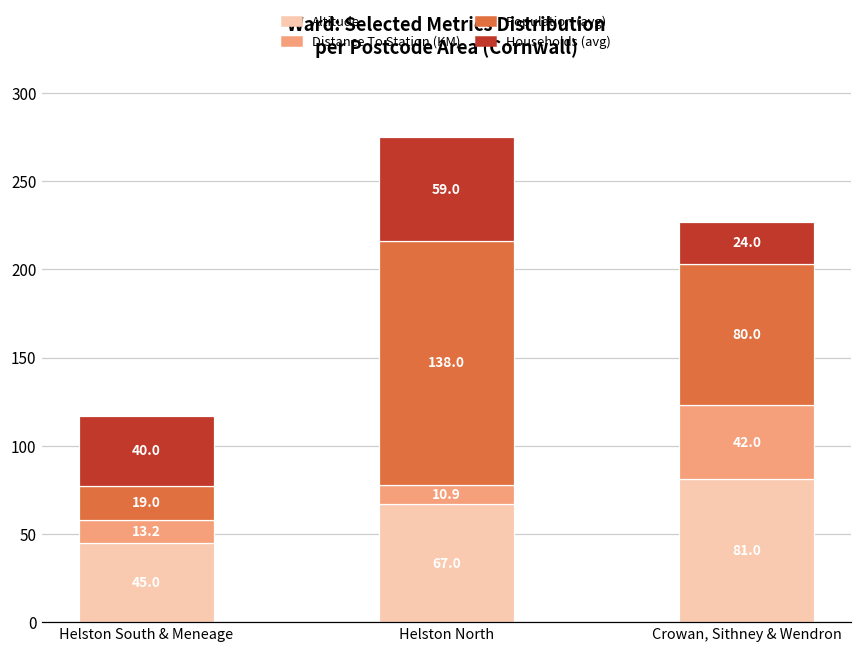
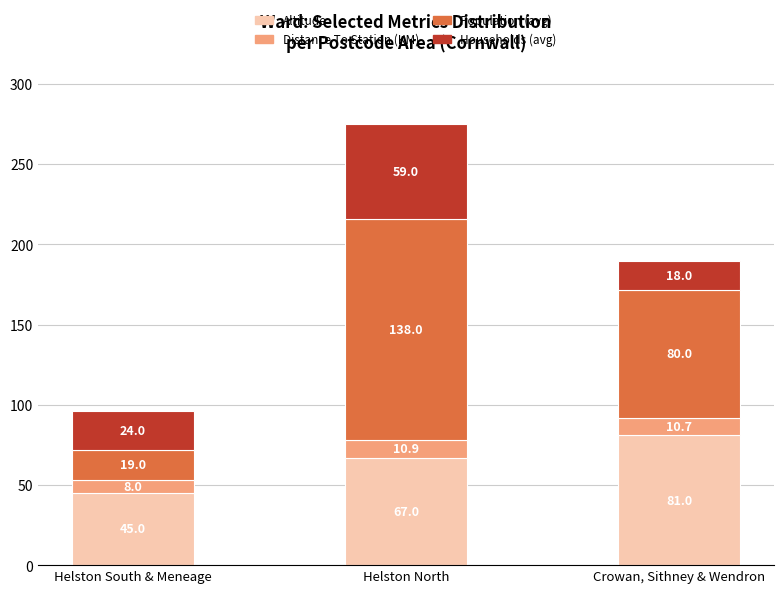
  {
    "Altitude": {
      "Helston South & Meneage": 45.0,
      "Helston North": 67.0,
      "Crowan, Sithney & Wendron": 81.0
    },
    "Distance To Station (KM)": {
-     "Helston South & Meneage": 13.2,
+     "Helston South & Meneage": 8.0,
      "Helston North": 10.9,
-     "Crowan, Sithney & Wendron": 42.0
+     "Crowan, Sithney & Wendron": 10.7
    },
    "Population (avg)": {
      "Helston South & Meneage": 19.0,
      "Helston North": 138.0,
      "Crowan, Sithney & Wendron": 80.0
    },
    "Households (avg)": {
-     "Helston South & Meneage": 40.0,
+     "Helston South & Meneage": 24.0,
      "Helston North": 59.0,
-     "Crowan, Sithney & Wendron": 24.0
+     "Crowan, Sithney & Wendron": 18.0
    }
  }
